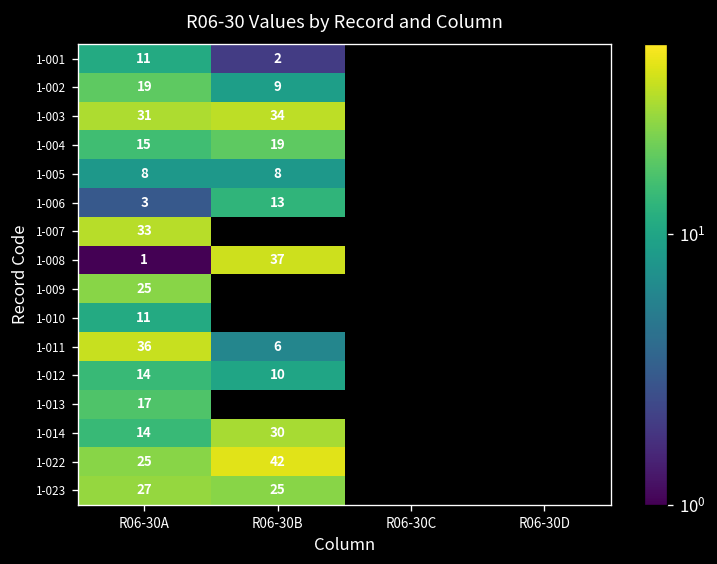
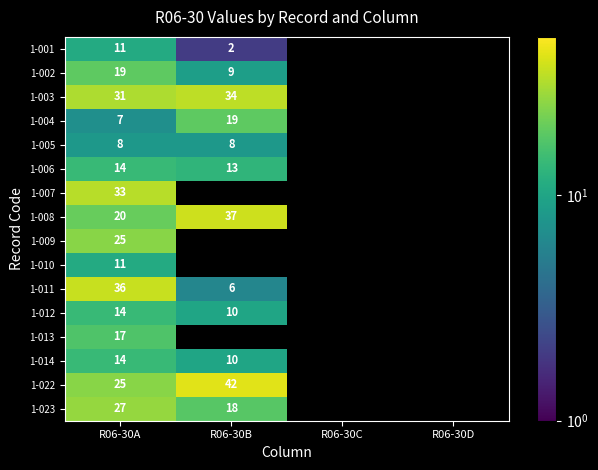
  {
    "1-001": {
      "R06-30A": 11,
      "R06-30B": 2
    },
    "1-002": {
      "R06-30A": 19,
      "R06-30B": 9
    },
    "1-003": {
      "R06-30A": 31,
      "R06-30B": 34
    },
    "1-004": {
-     "R06-30A": 15,
+     "R06-30A": 7,
      "R06-30B": 19
    },
    "1-005": {
      "R06-30A": 8,
      "R06-30B": 8
    },
    "1-006": {
-     "R06-30A": 3,
+     "R06-30A": 14,
      "R06-30B": 13
    },
    "1-007": {
      "R06-30A": 33
    },
    "1-008": {
-     "R06-30A": 1,
+     "R06-30A": 20,
      "R06-30B": 37
    },
    "1-009": {
      "R06-30A": 25
    },
    "1-010": {
      "R06-30A": 11
    },
    "1-011": {
      "R06-30A": 36,
      "R06-30B": 6
    },
    "1-012": {
      "R06-30A": 14,
      "R06-30B": 10
    },
    "1-013": {
      "R06-30A": 17
    },
    "1-014": {
      "R06-30A": 14,
-     "R06-30B": 30
+     "R06-30B": 10
    },
    "1-022": {
      "R06-30A": 25,
      "R06-30B": 42
    },
    "1-023": {
      "R06-30A": 27,
-     "R06-30B": 25
+     "R06-30B": 18
    }
  }
